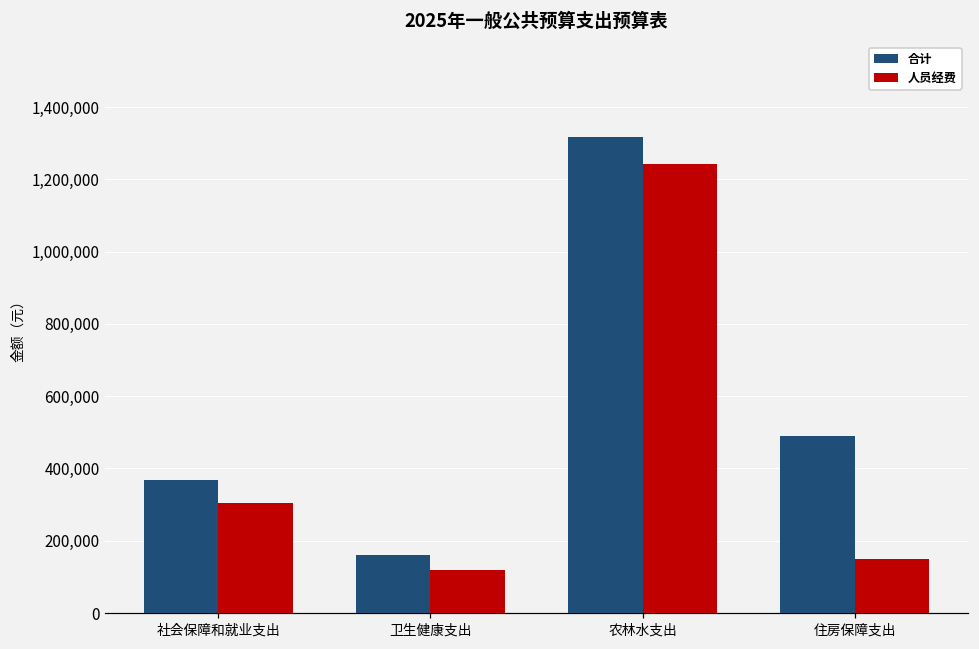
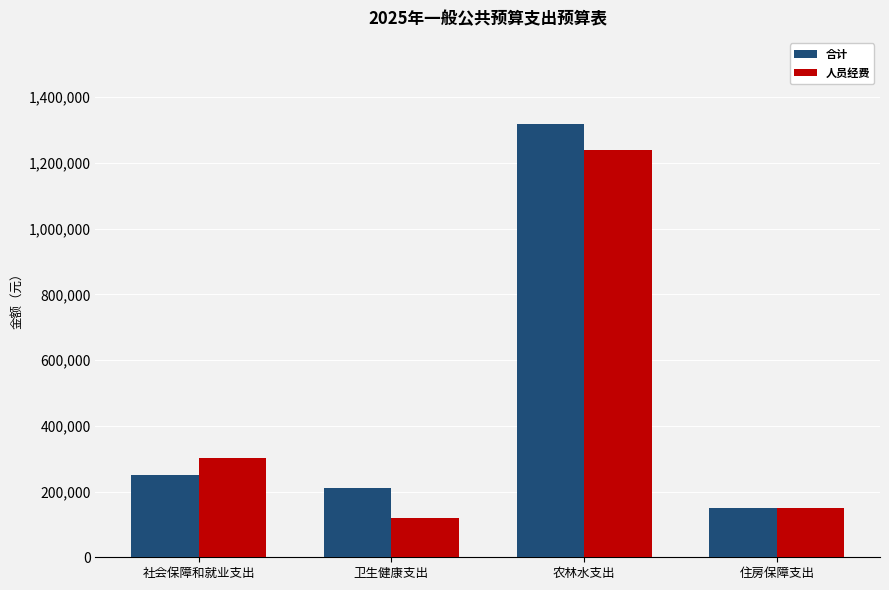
  {
    "合计": {
-     "社会保障和就业支出": "370,000",
-     "卫生健康支出": "160,000",
+     "社会保障和就业支出": "250,000",
+     "卫生健康支出": "210,000",
      "农林水支出": "1,320,000",
-     "住房保障支出": "490,000"
+     "住房保障支出": "150,000"
    },
    "人员经费": {
      "社会保障和就业支出": "300,000",
      "卫生健康支出": "120,000",
      "农林水支出": "1,240,000",
      "住房保障支出": "150,000"
    }
  }
